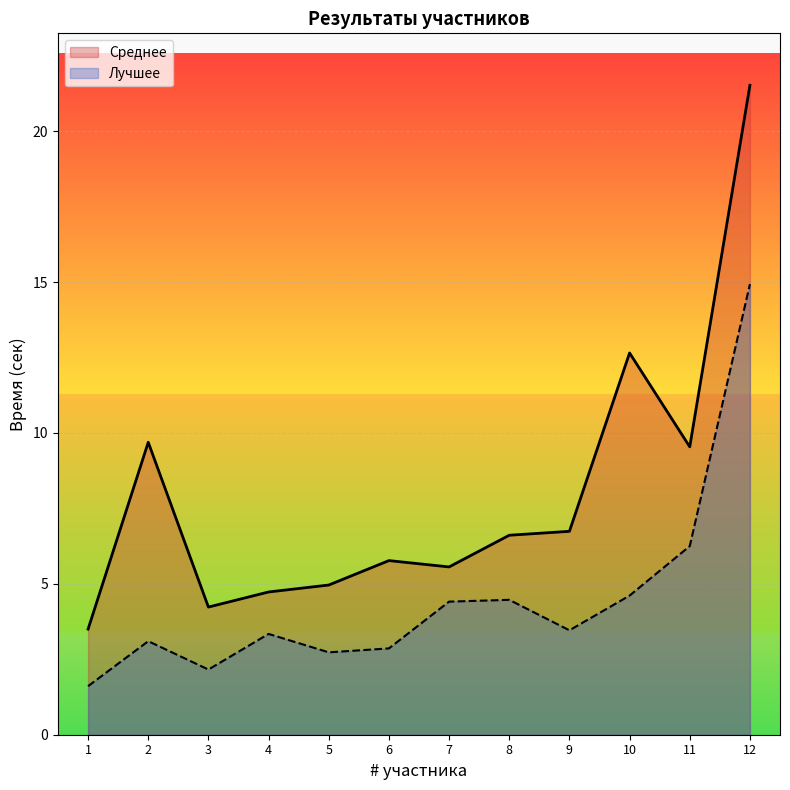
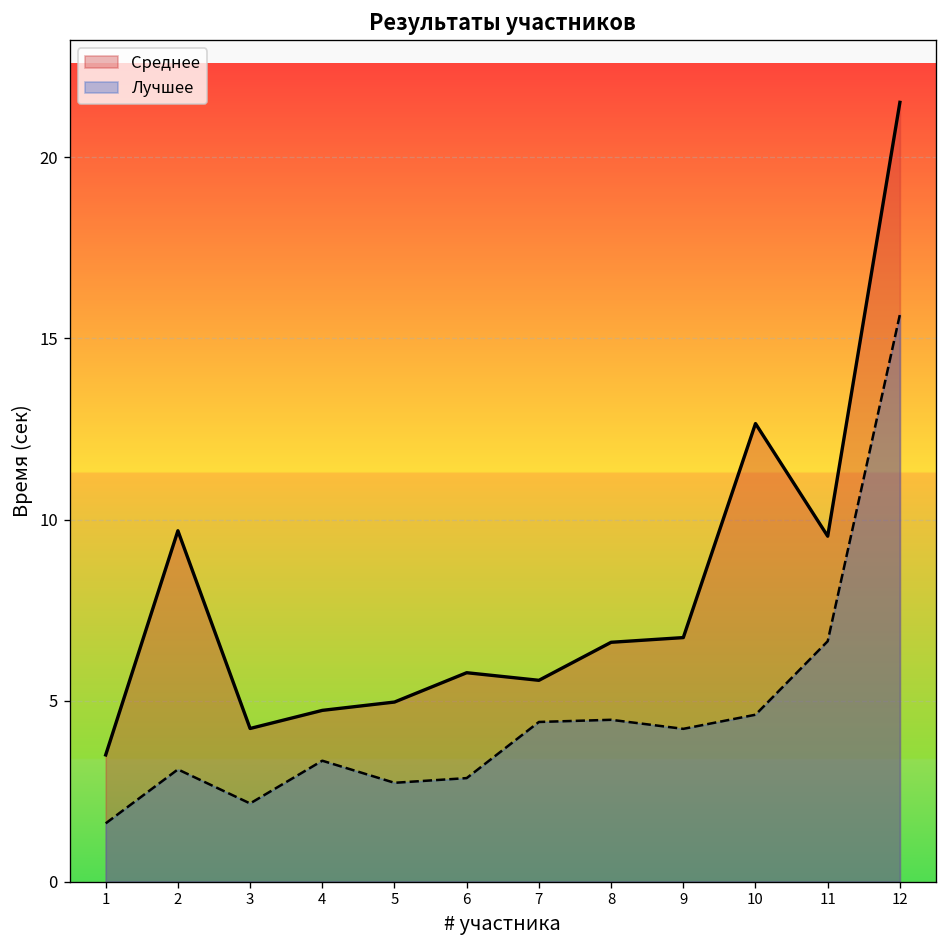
  {
    "Среднее": {
      "1": 3.5,
      "2": 9.7,
      "3": 4.2,
      "4": 4.7,
      "5": 5.0,
      "6": 5.8,
      "7": 5.6,
      "8": 6.6,
      "9": 6.7,
      "10": 12.7,
      "11": 9.5,
      "12": 21.5
    },
    "Лучшее": {
      "1": 1.6,
      "2": 3.1,
      "3": 2.2,
      "4": 3.3,
      "5": 2.7,
      "6": 2.9,
      "7": 4.4,
      "8": 4.5,
-     "9": 3.5,
+     "9": 4.2,
      "10": 4.6,
-     "11": 6.3,
-     "12": 14.9
+     "11": 6.6,
+     "12": 15.7
    }
  }
